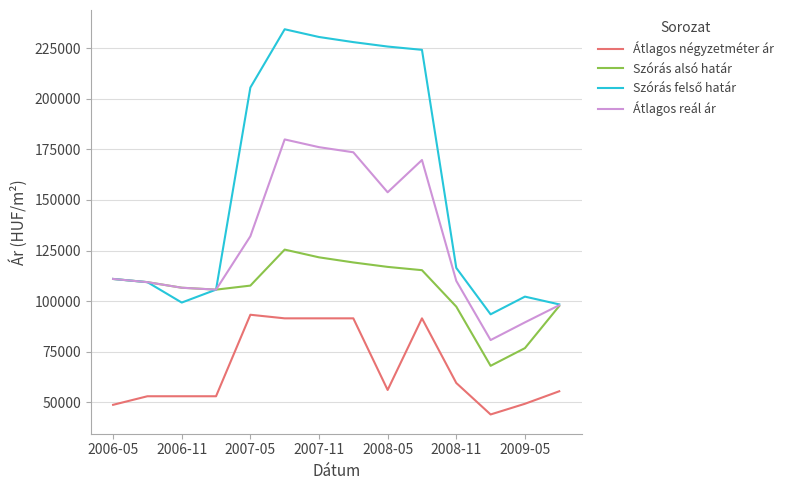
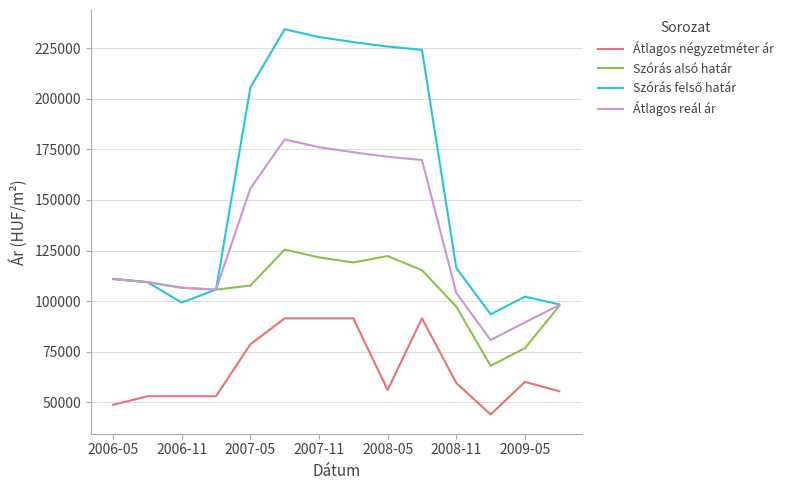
  {
    "Átlagos négyzetméter ár": {
      "2006-05": 49000,
      "2006-11": 53000,
-     "2007-05": 93000,
+     "2007-05": 79000,
      "2007-11": 92000,
      "2008-05": 56000,
      "2008-11": 60000,
-     "2009-05": 49000
+     "2009-05": 60000
    },
    "Szórás alsó határ": {
      "2007-05": 108000,
      "2007-11": 122000,
-     "2008-05": 117000,
+     "2008-05": 122000,
      "2008-11": 97000,
      "2009-05": 77000
    },
    "Szórás felső határ": {
      "2006-11": 99000,
      "2007-05": 206000,
      "2007-11": 231000,
      "2008-05": 226000,
      "2008-11": 116000,
      "2009-05": 102000
    },
    "Átlagos reál ár": {
-     "2007-05": 132000,
+     "2007-05": 156000,
      "2007-11": 176000,
-     "2008-05": 154000,
-     "2008-11": 110000,
+     "2008-05": 171000,
+     "2008-11": 104000,
      "2009-05": 90000
    }
  }
